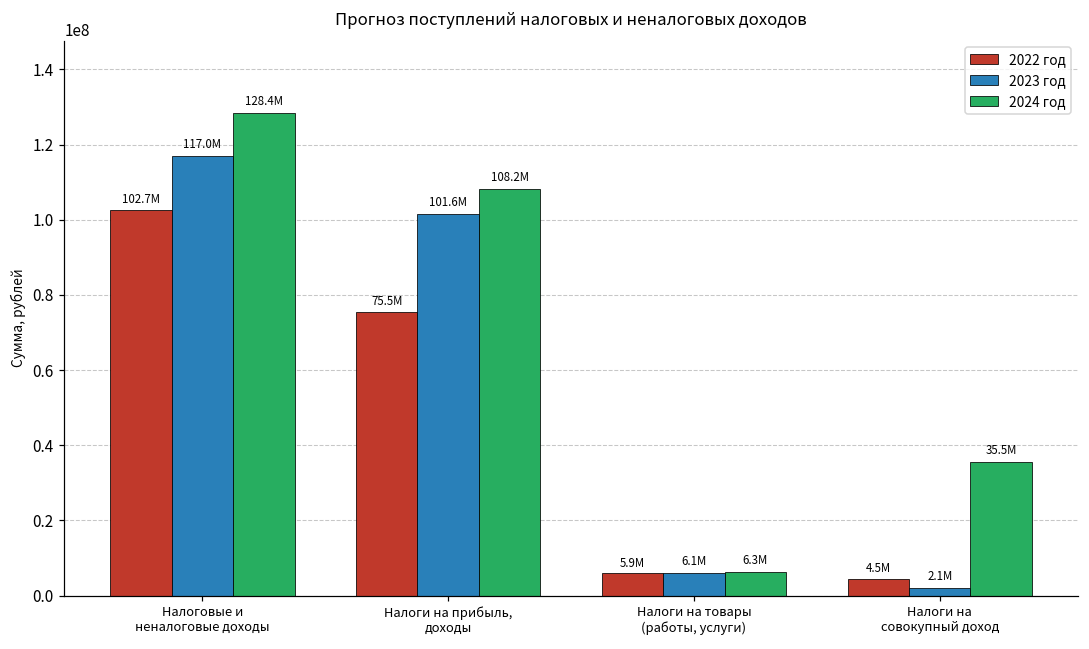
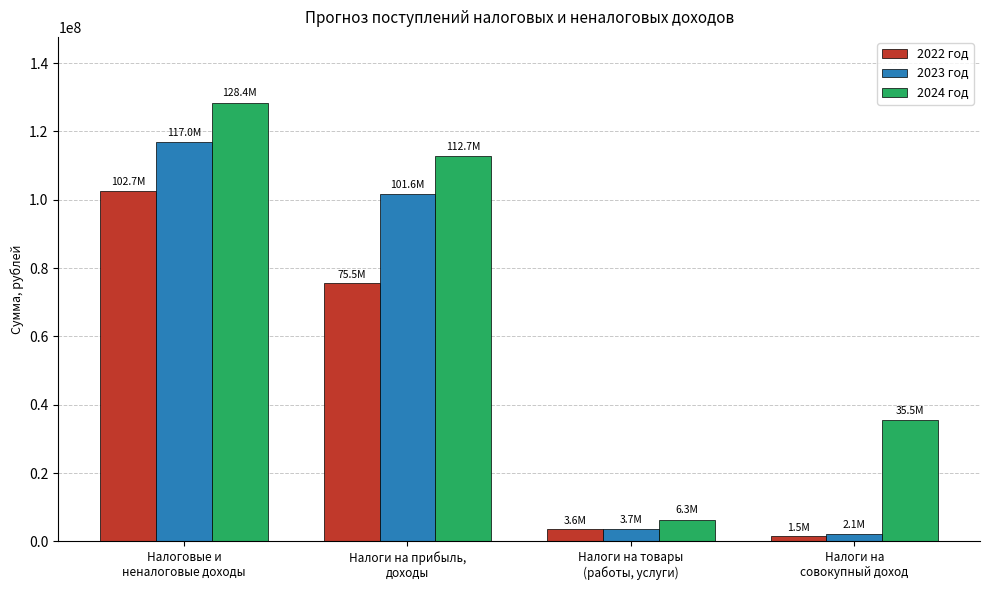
  {
    "2022 год": {
      "Налоговые и неналоговые доходы": "102.7M",
      "Налоги на прибыль, доходы": "75.5M",
-     "Налоги на товары (работы, услуги)": "5.9M",
-     "Налоги на совокупный доход": "4.5M"
+     "Налоги на товары (работы, услуги)": "3.6M",
+     "Налоги на совокупный доход": "1.5M"
    },
    "2023 год": {
      "Налоговые и неналоговые доходы": "117.0M",
      "Налоги на прибыль, доходы": "101.6M",
-     "Налоги на товары (работы, услуги)": "6.1M",
+     "Налоги на товары (работы, услуги)": "3.7M",
      "Налоги на совокупный доход": "2.1M"
    },
    "2024 год": {
      "Налоговые и неналоговые доходы": "128.4M",
-     "Налоги на прибыль, доходы": "108.2M",
+     "Налоги на прибыль, доходы": "112.7M",
      "Налоги на товары (работы, услуги)": "6.3M",
      "Налоги на совокупный доход": "35.5M"
    }
  }
